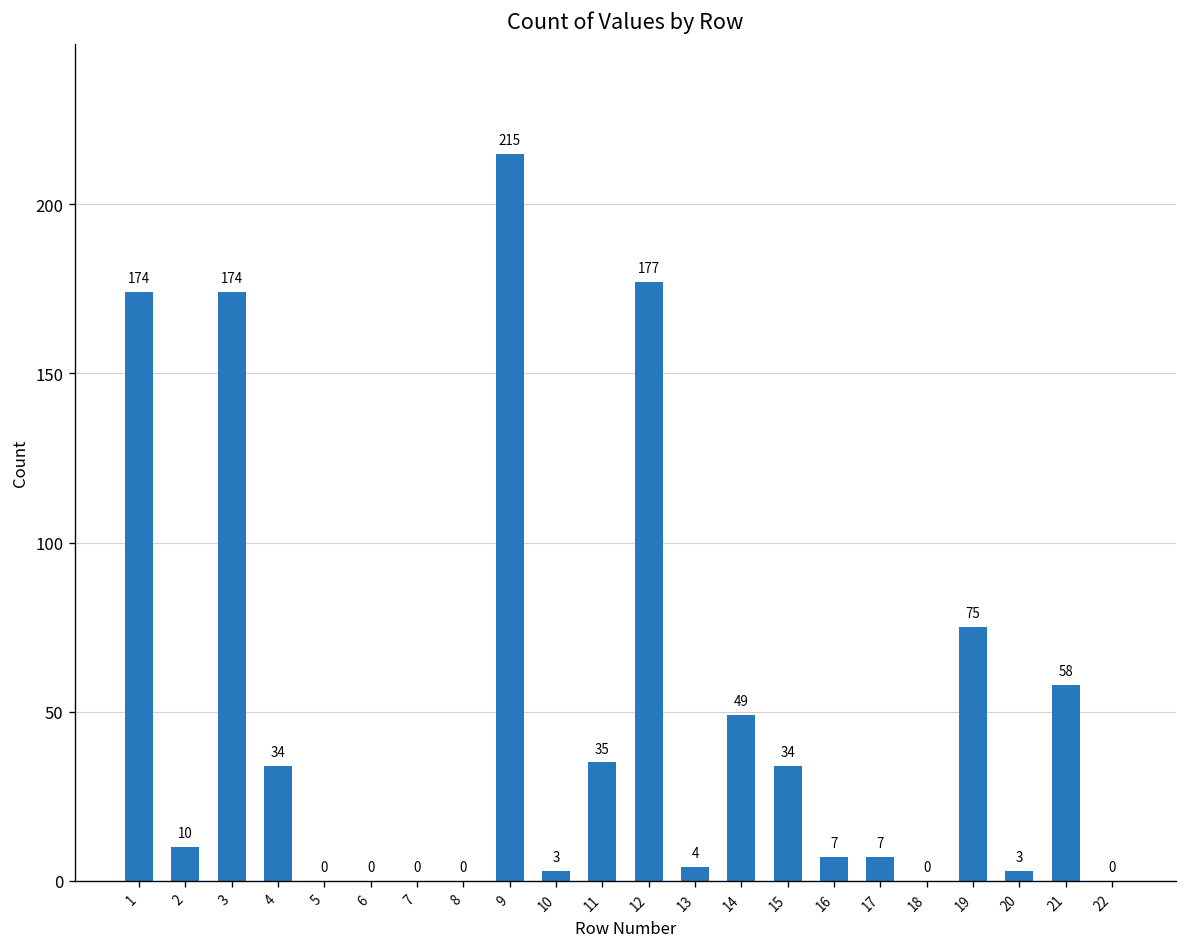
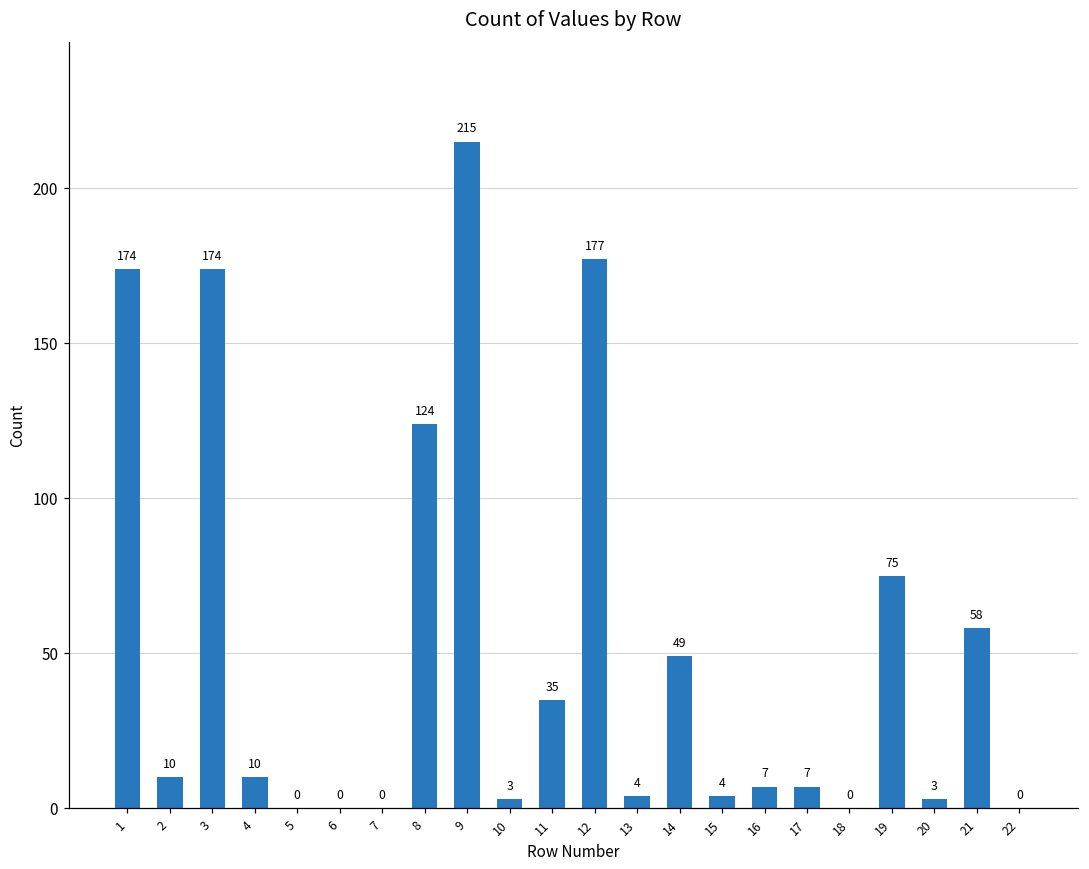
  {
    "1": 174,
    "2": 10,
    "3": 174,
-   "4": 34,
+   "4": 10,
    "5": 0,
    "6": 0,
    "7": 0,
-   "8": 0,
+   "8": 124,
    "9": 215,
    "10": 3,
    "11": 35,
    "12": 177,
    "13": 4,
    "14": 49,
-   "15": 34,
+   "15": 4,
    "16": 7,
    "17": 7,
    "18": 0,
    "19": 75,
    "20": 3,
    "21": 58,
    "22": 0
  }
